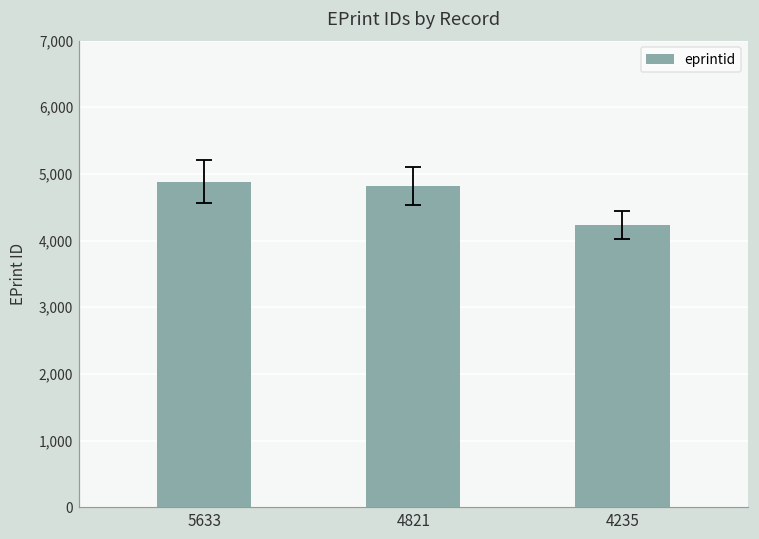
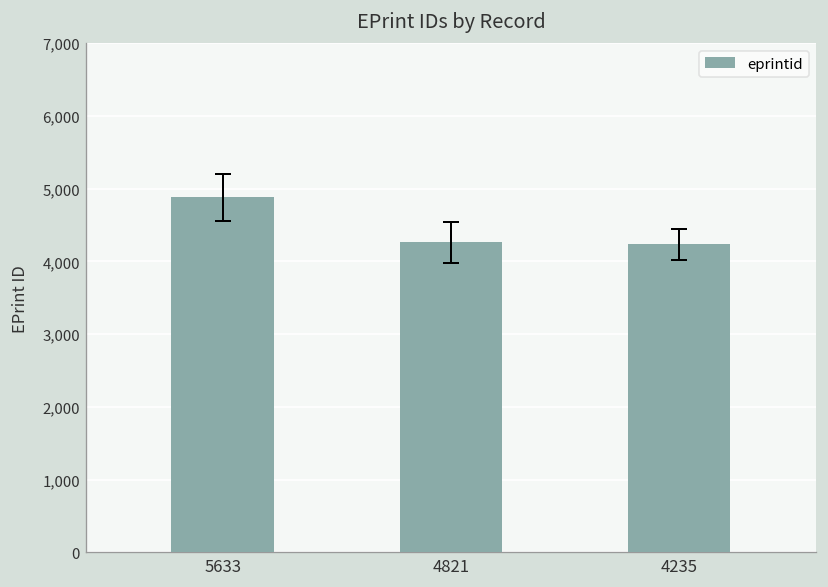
  {
    "eprintid": {
      "5633": "4,900",
-     "4821": "4,800",
+     "4821": "4,300",
      "4235": "4,200"
    }
  }
